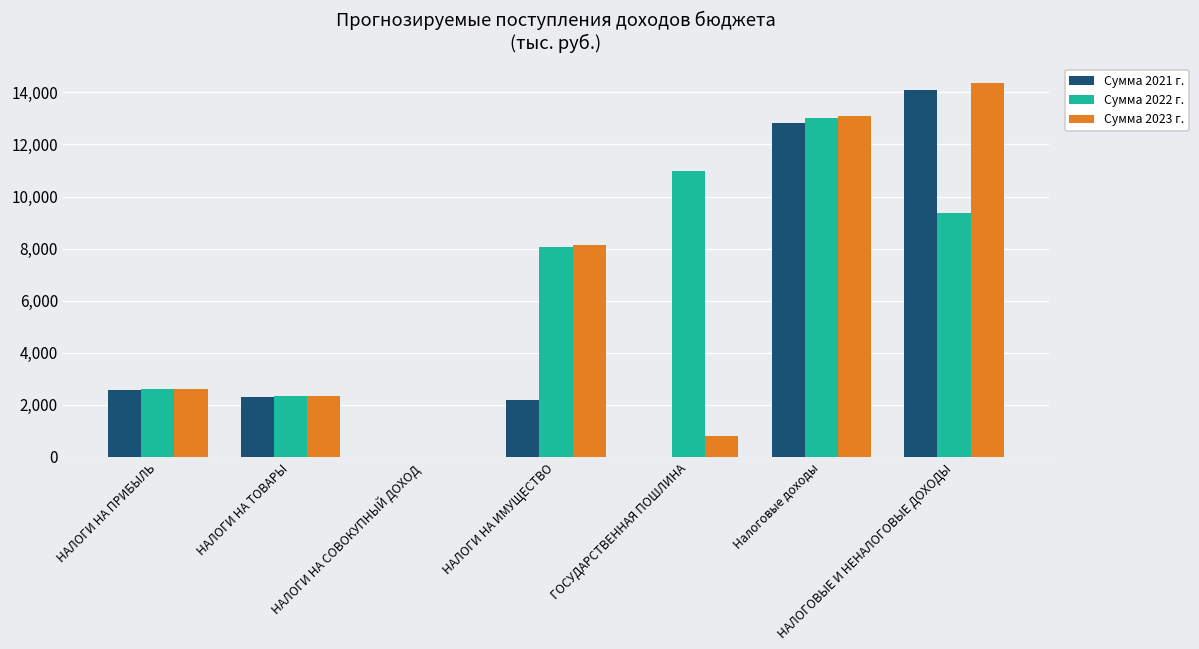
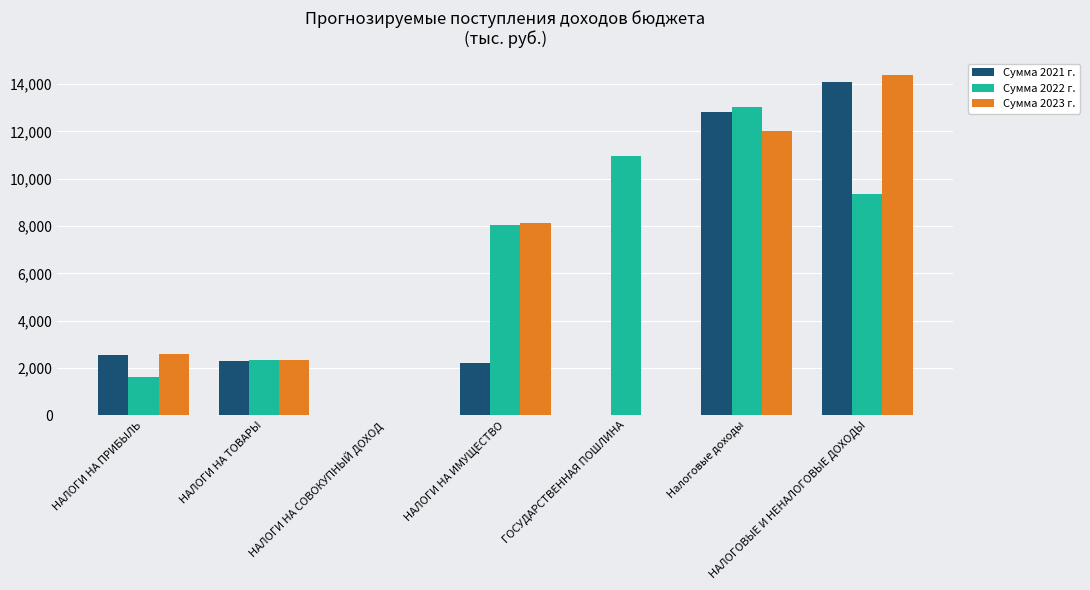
  {
    "Сумма 2021 г.": {
      "НАЛОГИ НА ПРИБЫЛЬ": "2,600",
      "НАЛОГИ НА ТОВАРЫ": "2,300",
      "НАЛОГИ НА ИМУЩЕСТВО": "2,200",
      "Налоговые доходы": "12,800",
      "НАЛОГОВЫЕ И НЕНАЛОГОВЫЕ ДОХОДЫ": "14,100"
    },
    "Сумма 2022 г.": {
-     "НАЛОГИ НА ПРИБЫЛЬ": "2,600",
+     "НАЛОГИ НА ПРИБЫЛЬ": "1,600",
      "НАЛОГИ НА ТОВАРЫ": "2,300",
      "НАЛОГИ НА ИМУЩЕСТВО": "8,100",
      "ГОСУДАРСТВЕННАЯ ПОШЛИНА": "11,000",
      "Налоговые доходы": "13,000",
      "НАЛОГОВЫЕ И НЕНАЛОГОВЫЕ ДОХОДЫ": "9,300"
    },
    "Сумма 2023 г.": {
      "НАЛОГИ НА ПРИБЫЛЬ": "2,600",
      "НАЛОГИ НА ТОВАРЫ": "2,300",
      "НАЛОГИ НА ИМУЩЕСТВО": "8,100",
-     "ГОСУДАРСТВЕННАЯ ПОШЛИНА": "800",
-     "Налоговые доходы": "13,100",
+     "ГОСУДАРСТВЕННАЯ ПОШЛИНА": "0",
+     "Налоговые доходы": "12,000",
      "НАЛОГОВЫЕ И НЕНАЛОГОВЫЕ ДОХОДЫ": "14,400"
    }
  }
